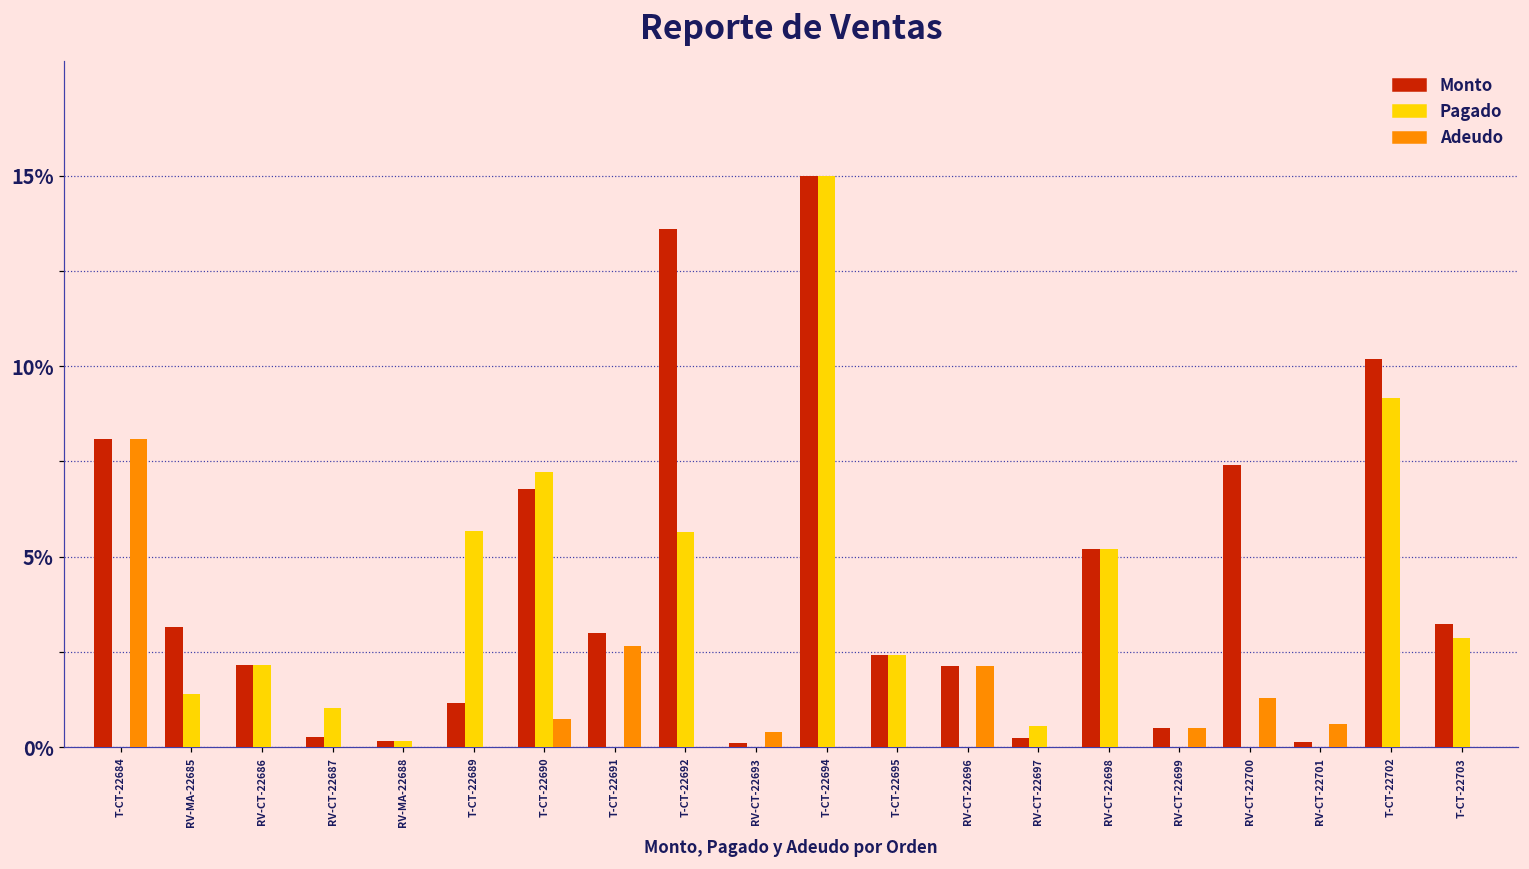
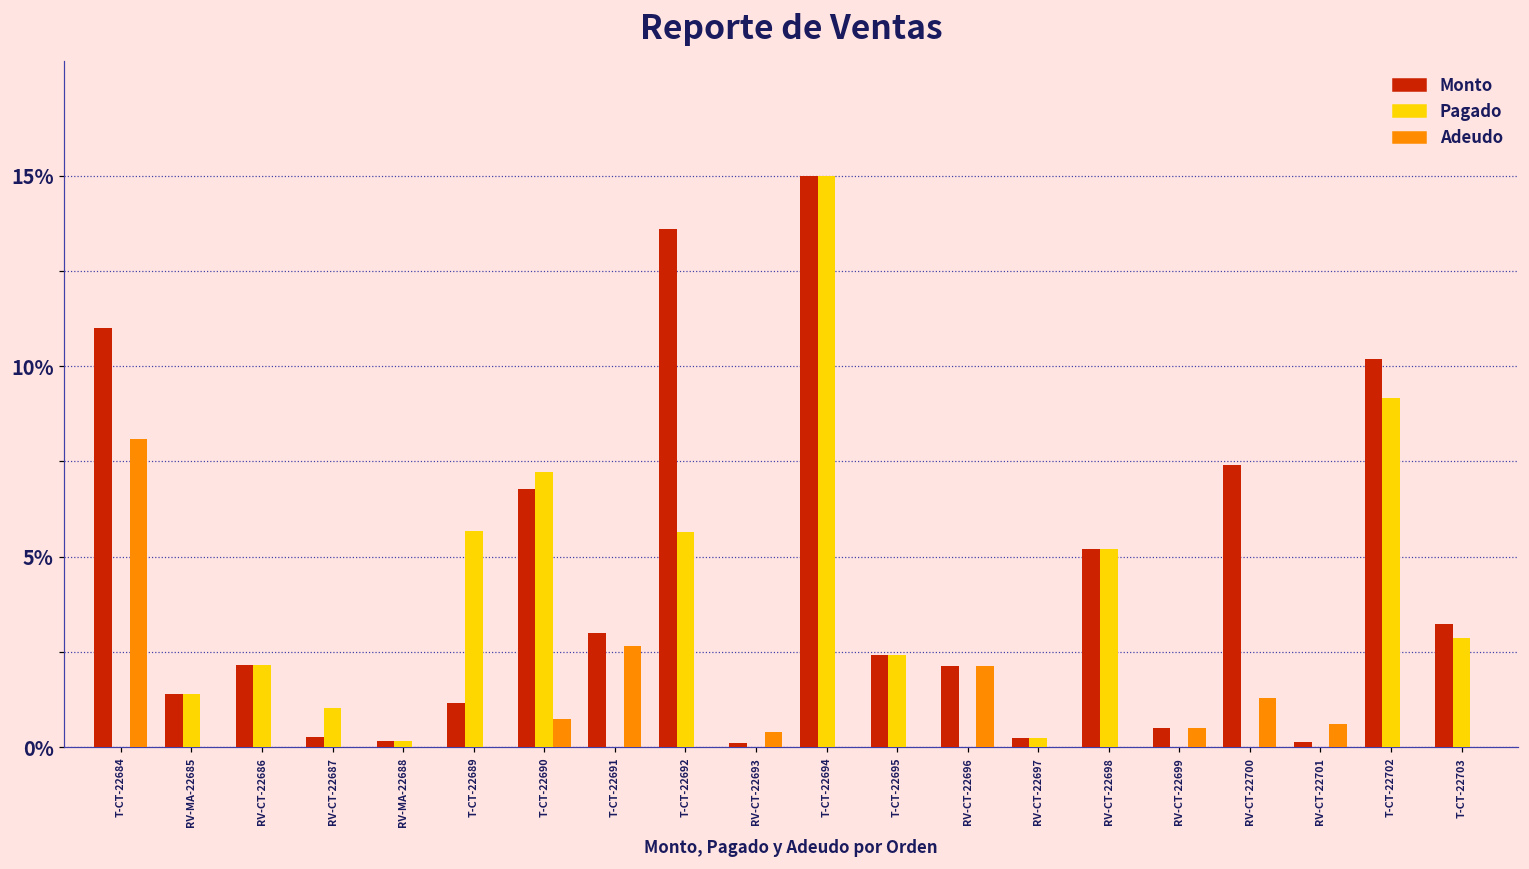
  {
    "Monto": {
-     "T-CT-22684": "8.1%",
-     "RV-MA-22685": "3.2%",
+     "T-CT-22684": "11.0%",
+     "RV-MA-22685": "1.4%",
      "RV-CT-22686": "2.1%",
      "RV-CT-22687": "0.3%",
      "RV-MA-22688": "0.2%",
      "T-CT-22689": "1.2%",
      "T-CT-22690": "6.8%",
      "T-CT-22691": "3.0%",
      "T-CT-22692": "13.6%",
      "RV-CT-22693": "0.1%",
      "T-CT-22694": "15.0%",
      "T-CT-22695": "2.4%",
      "RV-CT-22696": "2.1%",
      "RV-CT-22697": "0.2%",
      "RV-CT-22698": "5.2%",
      "RV-CT-22699": "0.5%",
      "RV-CT-22700": "7.4%",
      "RV-CT-22701": "0.1%",
      "T-CT-22702": "10.2%",
      "T-CT-22703": "3.2%"
    },
    "Pagado": {
      "T-CT-22684": "0.0%",
      "RV-MA-22685": "1.4%",
      "RV-CT-22686": "2.1%",
      "RV-CT-22687": "1.0%",
      "RV-MA-22688": "0.2%",
      "T-CT-22689": "5.7%",
      "T-CT-22690": "7.2%",
      "T-CT-22691": "0.0%",
      "T-CT-22692": "5.7%",
      "RV-CT-22693": "0.0%",
      "T-CT-22694": "15.0%",
      "T-CT-22695": "2.4%",
      "RV-CT-22696": "0.0%",
-     "RV-CT-22697": "0.5%",
+     "RV-CT-22697": "0.2%",
      "RV-CT-22698": "5.2%",
      "RV-CT-22699": "0.0%",
      "RV-CT-22700": "0.0%",
      "RV-CT-22701": "0.0%",
      "T-CT-22702": "9.2%",
      "T-CT-22703": "2.9%"
    },
    "Adeudo": {
      "T-CT-22684": "8.1%",
      "RV-MA-22685": "0.0%",
      "RV-CT-22686": "0.0%",
      "RV-CT-22687": "0.0%",
      "RV-MA-22688": "0.0%",
      "T-CT-22689": "0.0%",
      "T-CT-22690": "0.7%",
      "T-CT-22691": "2.6%",
      "T-CT-22692": "0.0%",
      "RV-CT-22693": "0.4%",
      "T-CT-22694": "0.0%",
      "T-CT-22695": "0.0%",
      "RV-CT-22696": "2.1%",
      "RV-CT-22697": "0.0%",
      "RV-CT-22698": "0.0%",
      "RV-CT-22699": "0.5%",
      "RV-CT-22700": "1.3%",
      "RV-CT-22701": "0.6%",
      "T-CT-22702": "0.0%",
      "T-CT-22703": "0.0%"
    }
  }
